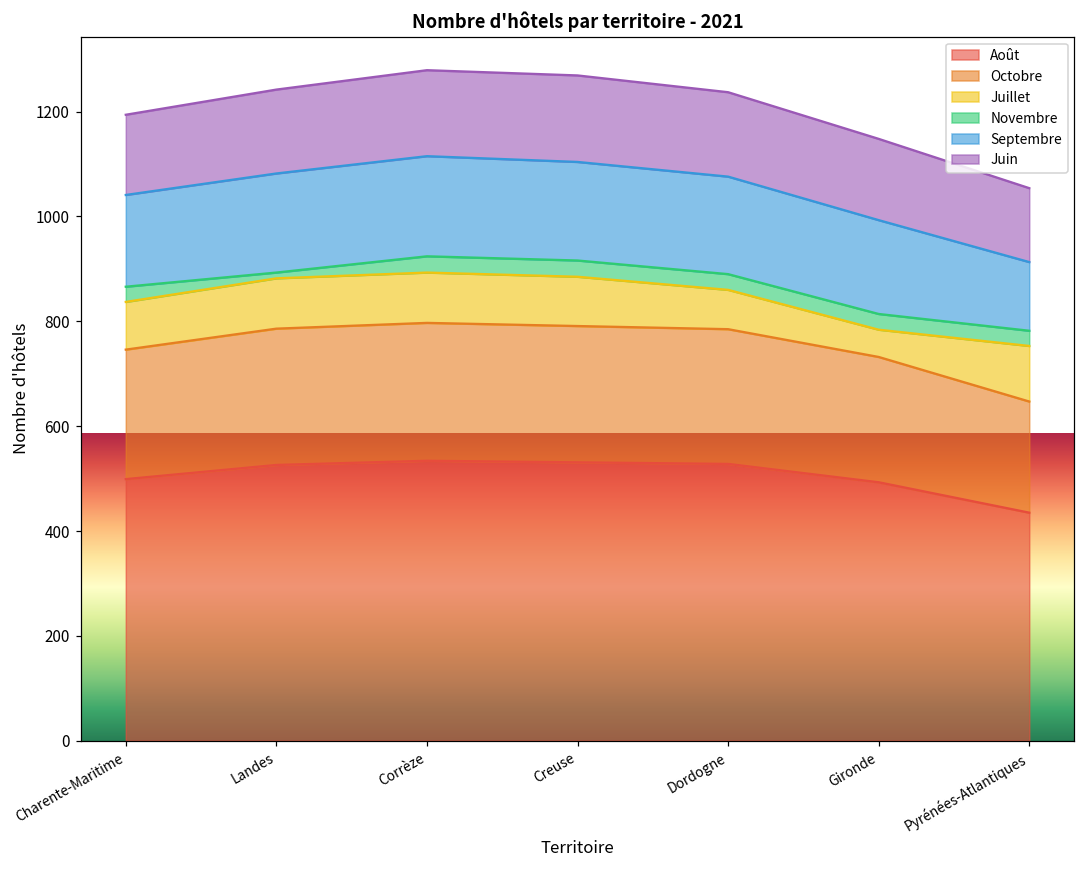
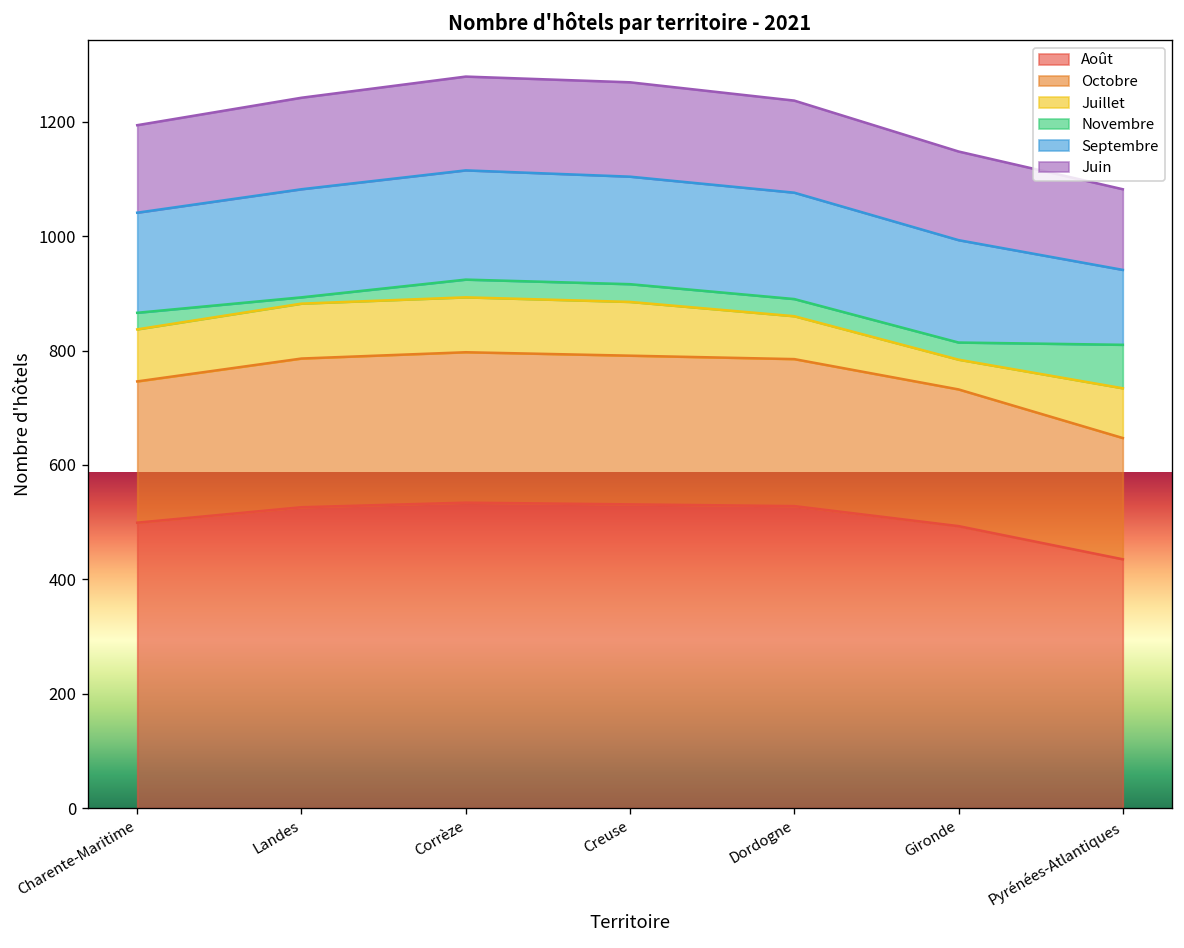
  {
    "Juillet": {
      "Charente-Maritime": 90,
      "Landes": 100,
      "Corrèze": 100,
      "Creuse": 90,
      "Dordogne": 80,
      "Gironde": 50,
-     "Pyrénées-Atlantiques": 110
+     "Pyrénées-Atlantiques": 90
    },
    "Novembre": {
      "Charente-Maritime": 30,
      "Landes": 10,
      "Corrèze": 30,
      "Creuse": 30,
      "Dordogne": 30,
      "Gironde": 30,
-     "Pyrénées-Atlantiques": 30
+     "Pyrénées-Atlantiques": 80
    },
    "Septembre": {
      "Charente-Maritime": 180,
      "Landes": 190,
      "Corrèze": 190,
      "Creuse": 190,
      "Dordogne": 190,
      "Gironde": 180,
      "Pyrénées-Atlantiques": 130
    },
    "Juin": {
      "Charente-Maritime": 150,
      "Landes": 160,
      "Corrèze": 160,
      "Creuse": 170,
      "Dordogne": 160,
      "Gironde": 160
    }
  }
